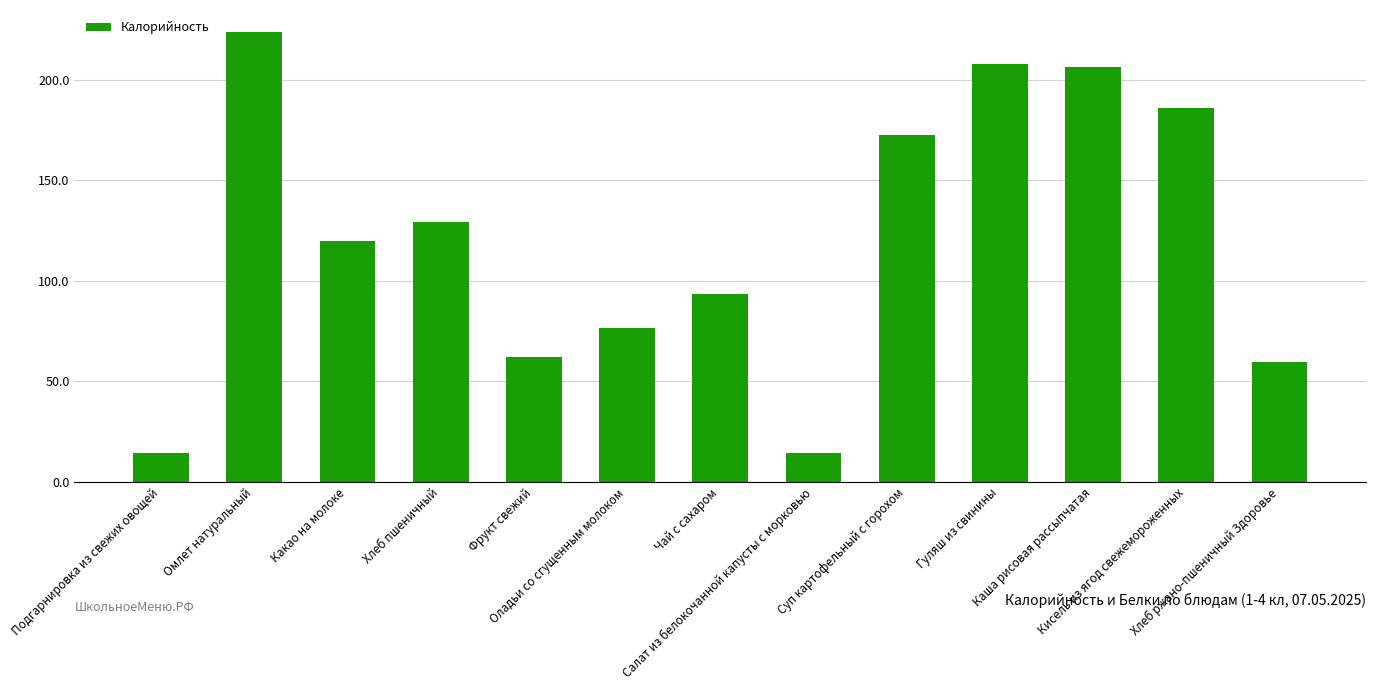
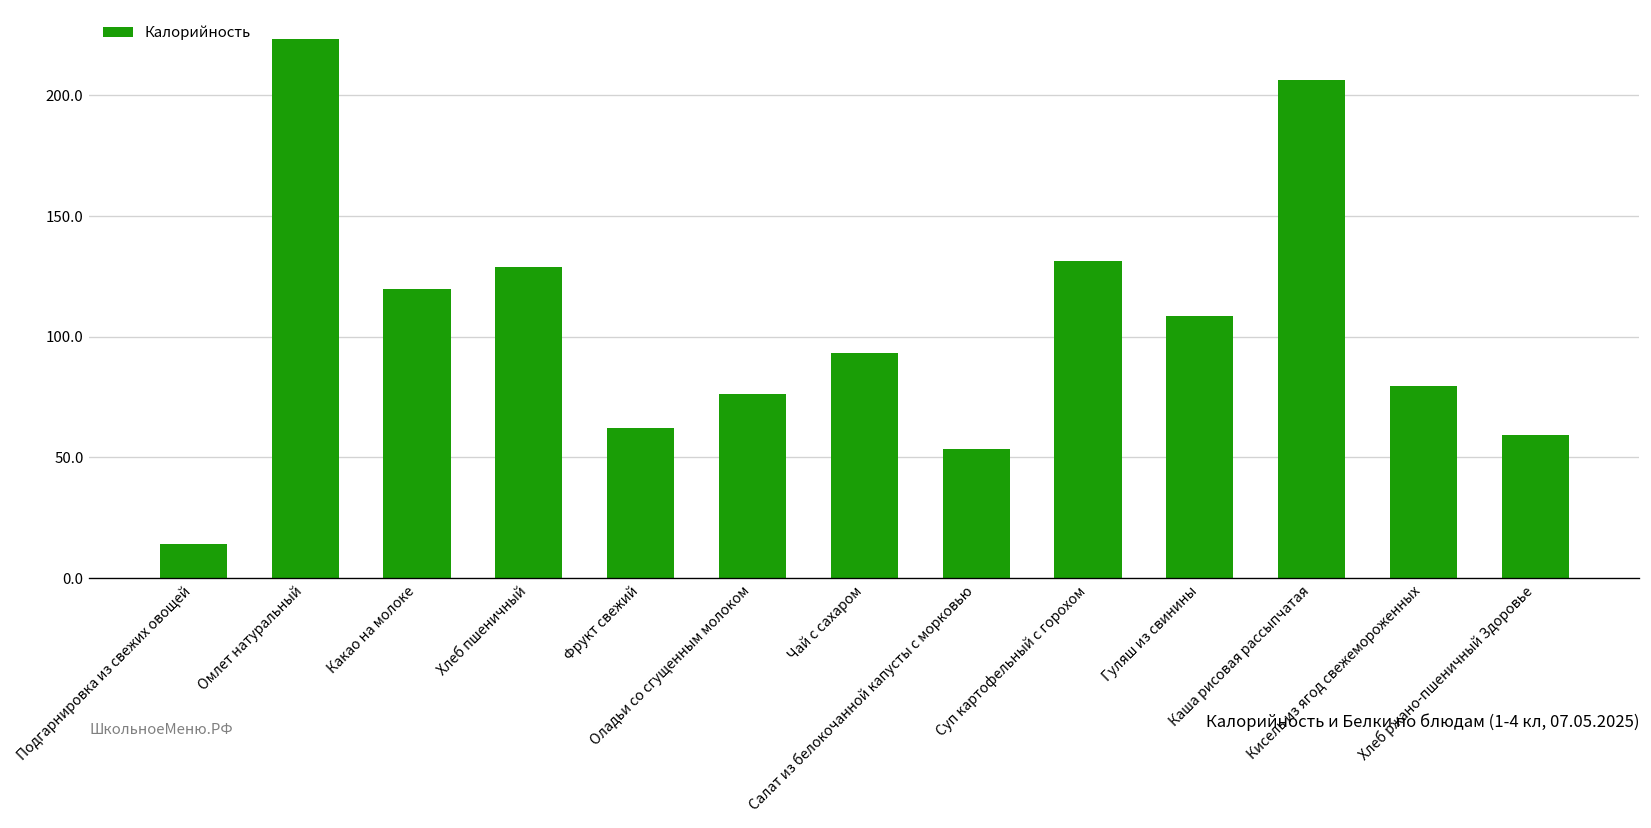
  {
    "Подгарнировка из свежих овощей": 14,
    "Омлет натуральный": 223,
    "Какао на молоке": 120,
    "Хлеб пшеничный": 129,
    "Фрукт свежий": 62,
    "Оладьи со сгущенным молоком": 76,
    "Чай с сахаром": 93,
-   "Салат из белокочанной капусты с морковью": 14,
-   "Суп картофельный с горохом": 172,
-   "Гуляш из свинины": 208,
+   "Салат из белокочанной капусты с морковью": 54,
+   "Суп картофельный с горохом": 131,
+   "Гуляш из свинины": 109,
    "Каша рисовая рассыпчатая": 206,
-   "Кисель из ягод свежемороженных": 186,
+   "Кисель из ягод свежемороженных": 80,
    "Хлеб ржано-пшеничный Здоровье": 59
  }
